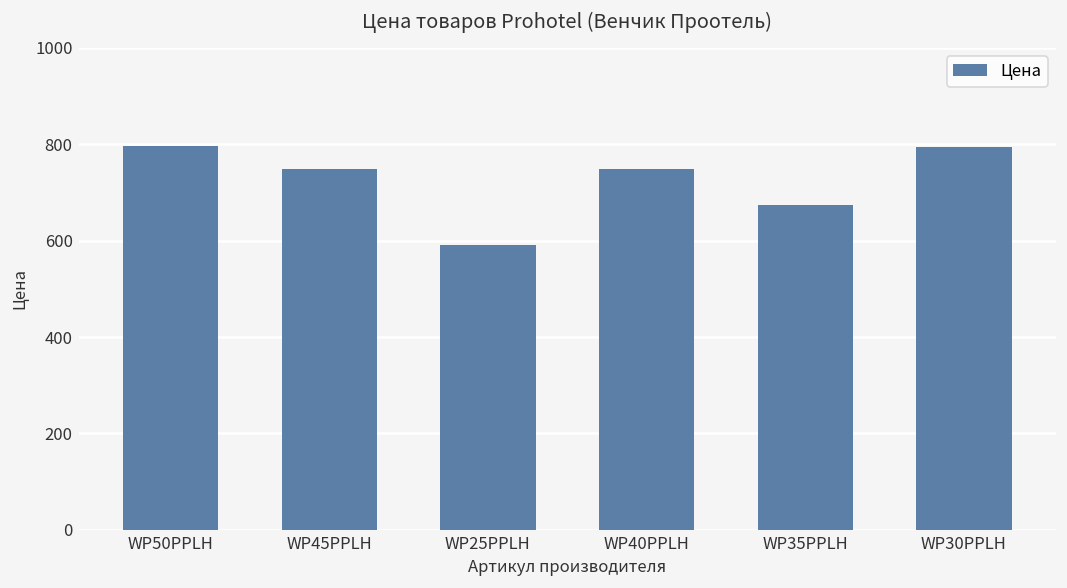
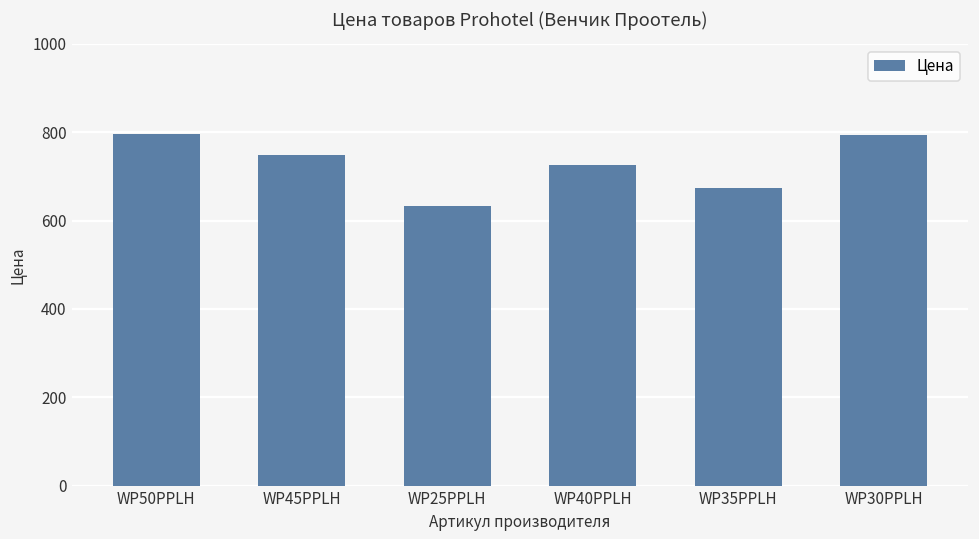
  {
    "WP50PPLH": 800,
    "WP45PPLH": 750,
-   "WP25PPLH": 590,
-   "WP40PPLH": 750,
+   "WP25PPLH": 630,
+   "WP40PPLH": 730,
    "WP35PPLH": 670,
    "WP30PPLH": 790
  }
